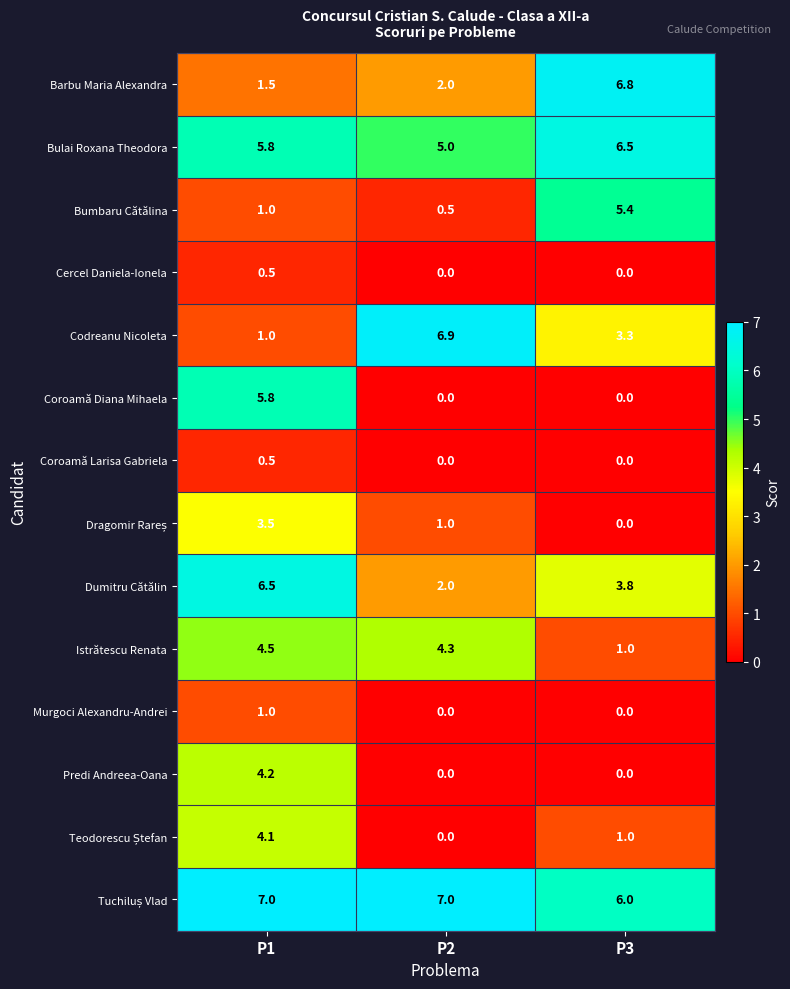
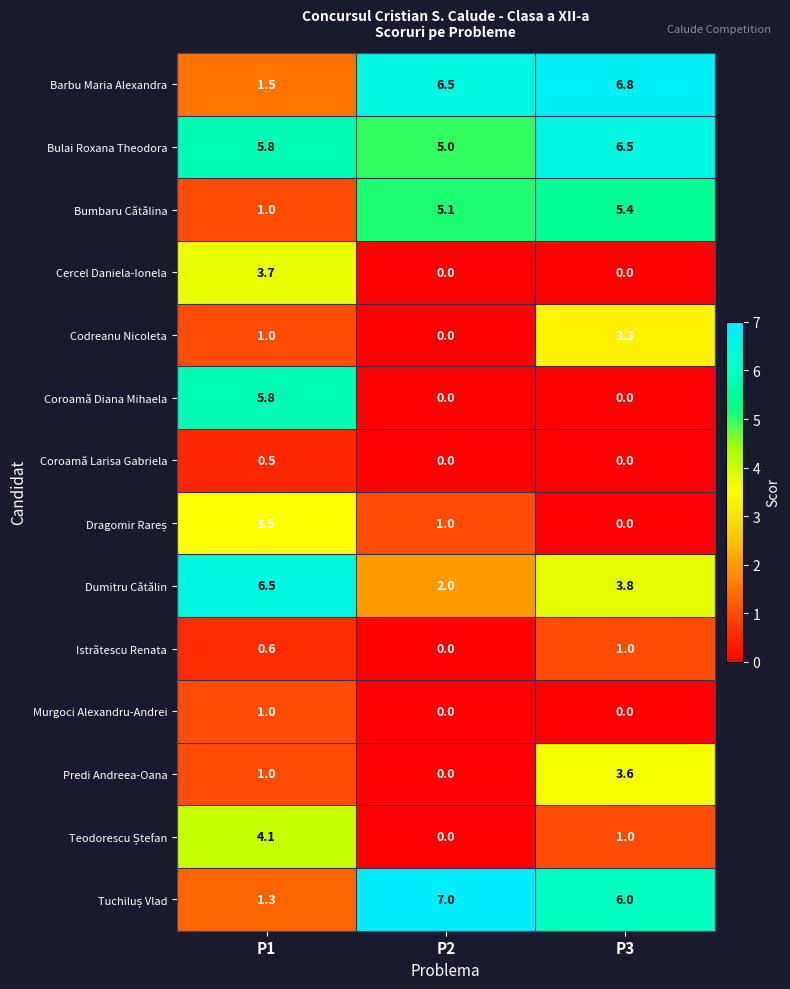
  {
    "Barbu Maria Alexandra": {
      "P1": 1.5,
-     "P2": 2.0,
+     "P2": 6.5,
      "P3": 6.8
    },
    "Bulai Roxana Theodora": {
      "P1": 5.8,
      "P2": 5.0,
      "P3": 6.5
    },
    "Bumbaru Cătălina": {
      "P1": 1.0,
-     "P2": 0.5,
+     "P2": 5.1,
      "P3": 5.4
    },
    "Cercel Daniela-Ionela": {
-     "P1": 0.5,
+     "P1": 3.7,
      "P2": 0.0,
      "P3": 0.0
    },
    "Codreanu Nicoleta": {
      "P1": 1.0,
-     "P2": 6.9,
+     "P2": 0.0,
      "P3": 3.3
    },
    "Coroamă Diana Mihaela": {
      "P1": 5.8,
      "P2": 0.0,
      "P3": 0.0
    },
    "Coroamă Larisa Gabriela": {
      "P1": 0.5,
      "P2": 0.0,
      "P3": 0.0
    },
    "Dragomir Rareș": {
      "P1": 3.5,
      "P2": 1.0,
      "P3": 0.0
    },
    "Dumitru Cătălin": {
      "P1": 6.5,
      "P2": 2.0,
      "P3": 3.8
    },
    "Istrătescu Renata": {
-     "P1": 4.5,
-     "P2": 4.3,
+     "P1": 0.6,
+     "P2": 0.0,
      "P3": 1.0
    },
    "Murgoci Alexandru-Andrei": {
      "P1": 1.0,
      "P2": 0.0,
      "P3": 0.0
    },
    "Predi Andreea-Oana": {
-     "P1": 4.2,
+     "P1": 1.0,
      "P2": 0.0,
-     "P3": 0.0
+     "P3": 3.6
    },
    "Teodorescu Ștefan": {
      "P1": 4.1,
      "P2": 0.0,
      "P3": 1.0
    },
    "Tuchiluș Vlad": {
-     "P1": 7.0,
+     "P1": 1.3,
      "P2": 7.0,
      "P3": 6.0
    }
  }
